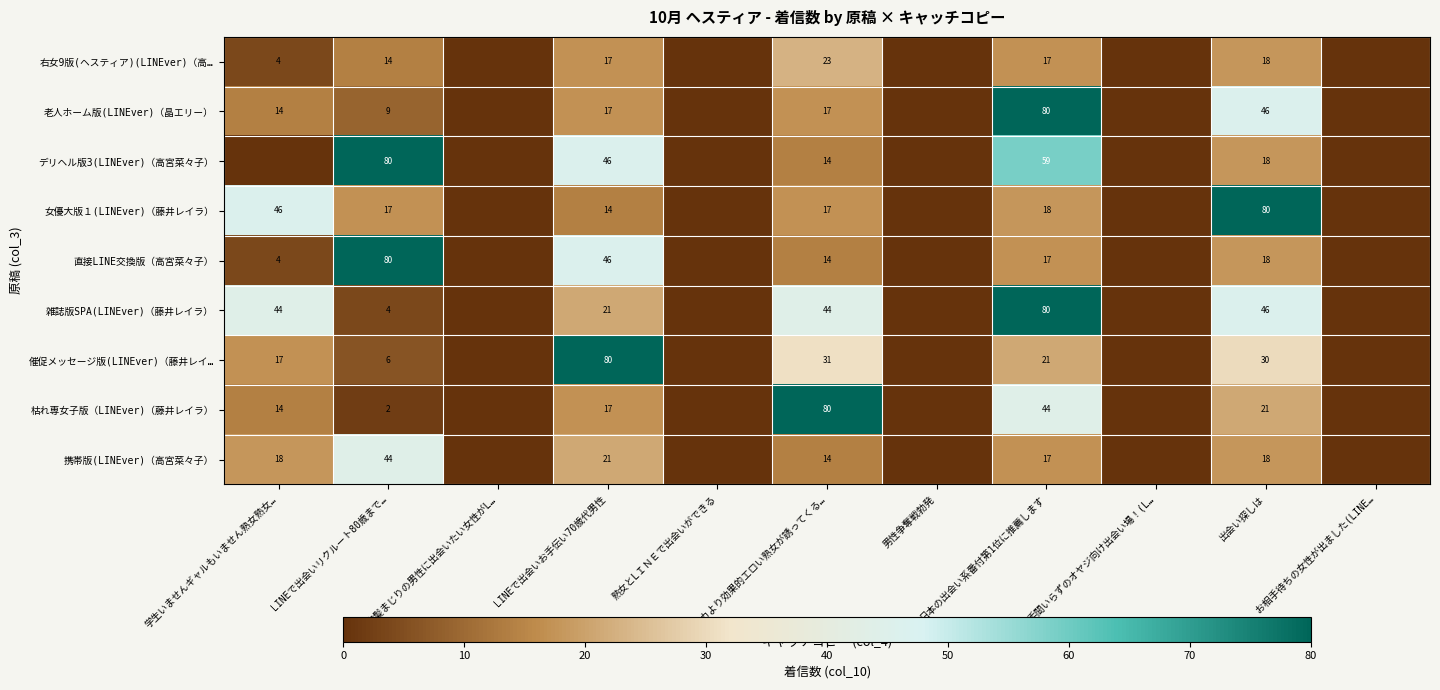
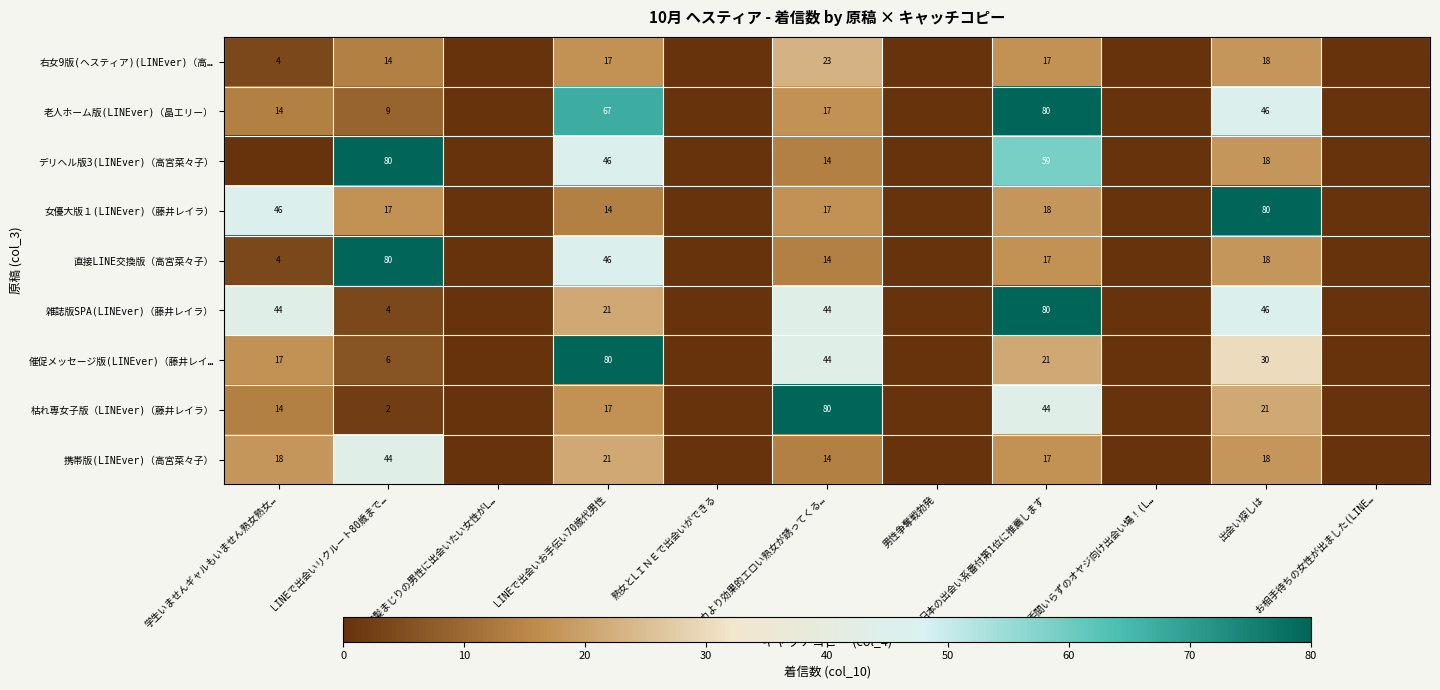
  {
    "右女9版(ヘスティア)(LINEver)（高…": {
      "学生いませんギャルもいません熟女熟女…": 4,
      "LINEで出会いリクルート80歳まで…": 14,
      "LINEで出会いお手伝い70歳代男性": 17,
      "マカより効果的エロい熟女が誘ってくる…": 23,
      "日本の出会い系番付第1位に推薦します": 17,
      "出会い探しは": 18
    },
    "老人ホーム版(LINEver)（晶エリー）": {
      "学生いませんギャルもいません熟女熟女…": 14,
      "LINEで出会いリクルート80歳まで…": 9,
-     "LINEで出会いお手伝い70歳代男性": 17,
+     "LINEで出会いお手伝い70歳代男性": 67,
      "マカより効果的エロい熟女が誘ってくる…": 17,
      "日本の出会い系番付第1位に推薦します": 80,
      "出会い探しは": 46
    },
    "デリヘル版3(LINEver)（高宮菜々子）": {
      "LINEで出会いリクルート80歳まで…": 80,
      "LINEで出会いお手伝い70歳代男性": 46,
      "マカより効果的エロい熟女が誘ってくる…": 14,
      "日本の出会い系番付第1位に推薦します": 59,
      "出会い探しは": 18
    },
    "女優大版１(LINEver)（藤井レイラ）": {
      "学生いませんギャルもいません熟女熟女…": 46,
      "LINEで出会いリクルート80歳まで…": 17,
      "LINEで出会いお手伝い70歳代男性": 14,
      "マカより効果的エロい熟女が誘ってくる…": 17,
      "日本の出会い系番付第1位に推薦します": 18,
      "出会い探しは": 80
    },
    "直接LINE交換版（高宮菜々子）": {
      "学生いませんギャルもいません熟女熟女…": 4,
      "LINEで出会いリクルート80歳まで…": 80,
      "LINEで出会いお手伝い70歳代男性": 46,
      "マカより効果的エロい熟女が誘ってくる…": 14,
      "日本の出会い系番付第1位に推薦します": 17,
      "出会い探しは": 18
    },
    "雑誌版SPA(LINEver)（藤井レイラ）": {
      "学生いませんギャルもいません熟女熟女…": 44,
      "LINEで出会いリクルート80歳まで…": 4,
      "LINEで出会いお手伝い70歳代男性": 21,
      "マカより効果的エロい熟女が誘ってくる…": 44,
      "日本の出会い系番付第1位に推薦します": 80,
      "出会い探しは": 46
    },
    "催促メッセージ版(LINEver)（藤井レイ…": {
      "学生いませんギャルもいません熟女熟女…": 17,
      "LINEで出会いリクルート80歳まで…": 6,
      "LINEで出会いお手伝い70歳代男性": 80,
-     "マカより効果的エロい熟女が誘ってくる…": 31,
+     "マカより効果的エロい熟女が誘ってくる…": 44,
      "日本の出会い系番付第1位に推薦します": 21,
      "出会い探しは": 30
    },
    "枯れ専女子版（LINEver)（藤井レイラ）": {
      "学生いませんギャルもいません熟女熟女…": 14,
      "LINEで出会いリクルート80歳まで…": 2,
      "LINEで出会いお手伝い70歳代男性": 17,
      "マカより効果的エロい熟女が誘ってくる…": 80,
      "日本の出会い系番付第1位に推薦します": 44,
      "出会い探しは": 21
    },
    "携帯版(LINEver)（高宮菜々子）": {
      "学生いませんギャルもいません熟女熟女…": 18,
      "LINEで出会いリクルート80歳まで…": 44,
      "LINEで出会いお手伝い70歳代男性": 21,
      "マカより効果的エロい熟女が誘ってくる…": 14,
      "日本の出会い系番付第1位に推薦します": 17,
      "出会い探しは": 18
    }
  }
